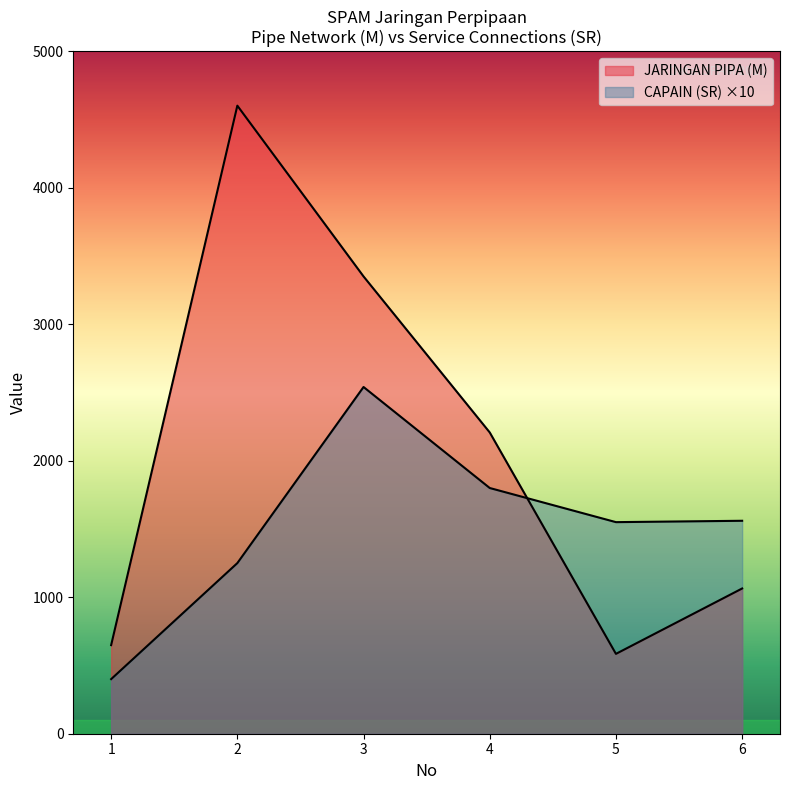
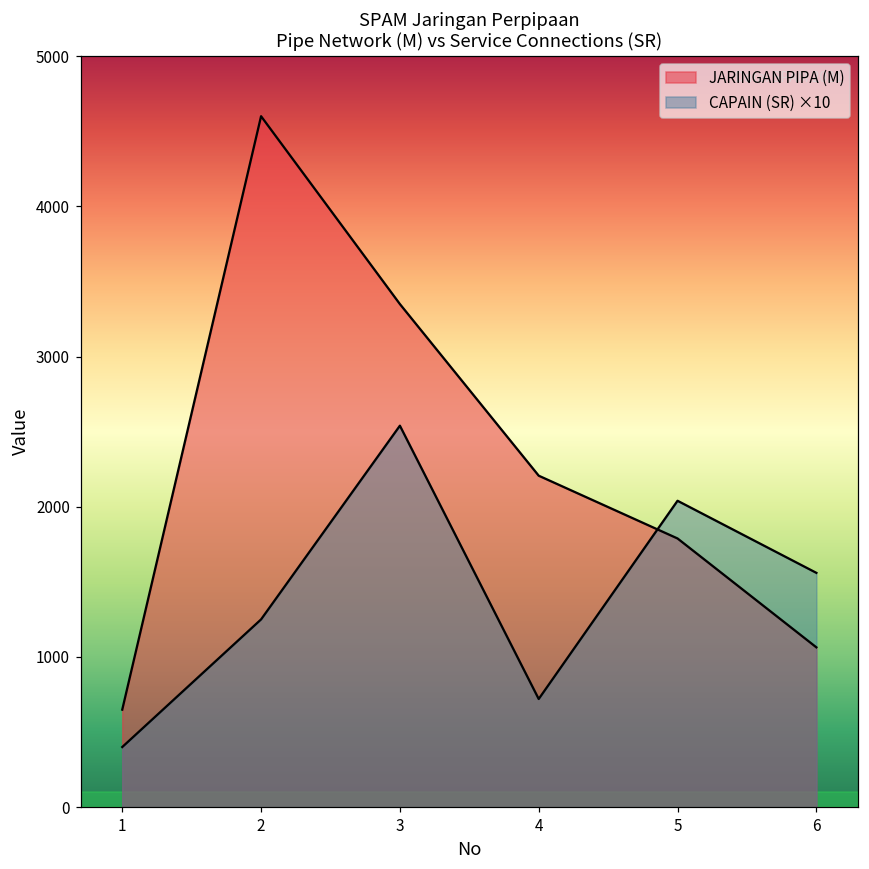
  {
    "JARINGAN PIPA (M)": {
      "1": 650,
      "2": 4600,
      "3": 3350,
      "4": 2210,
-     "5": 590,
+     "5": 1790,
      "6": 1060
    },
    "CAPAIN (SR) ×10": {
      "1": 400,
      "2": 1250,
      "3": 2540,
-     "4": 1800,
-     "5": 1550,
+     "4": 720,
+     "5": 2040,
      "6": 1560
    }
  }
